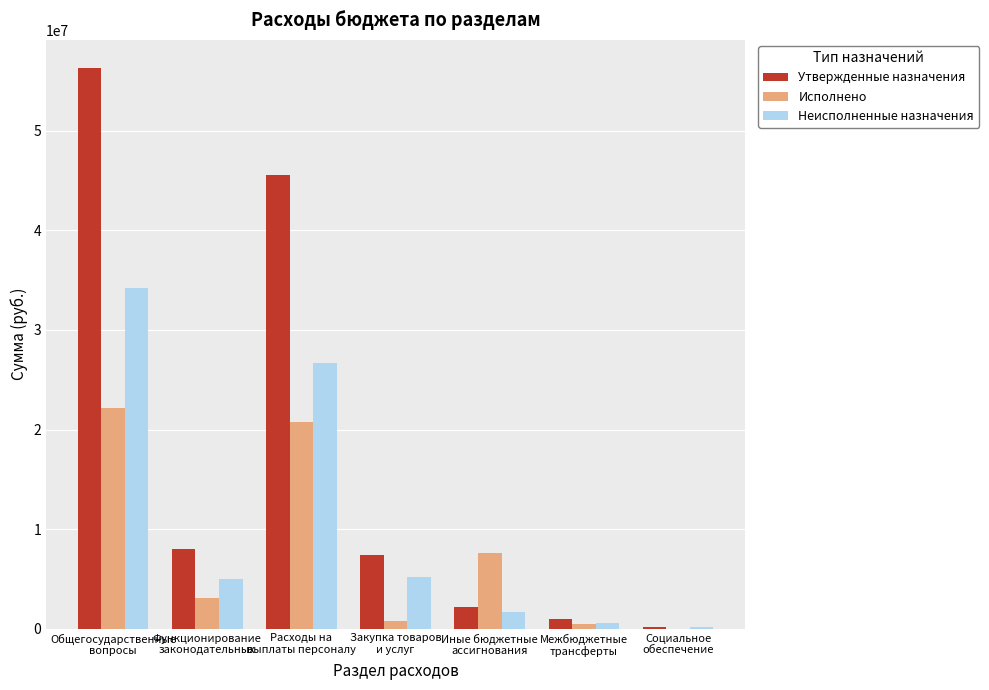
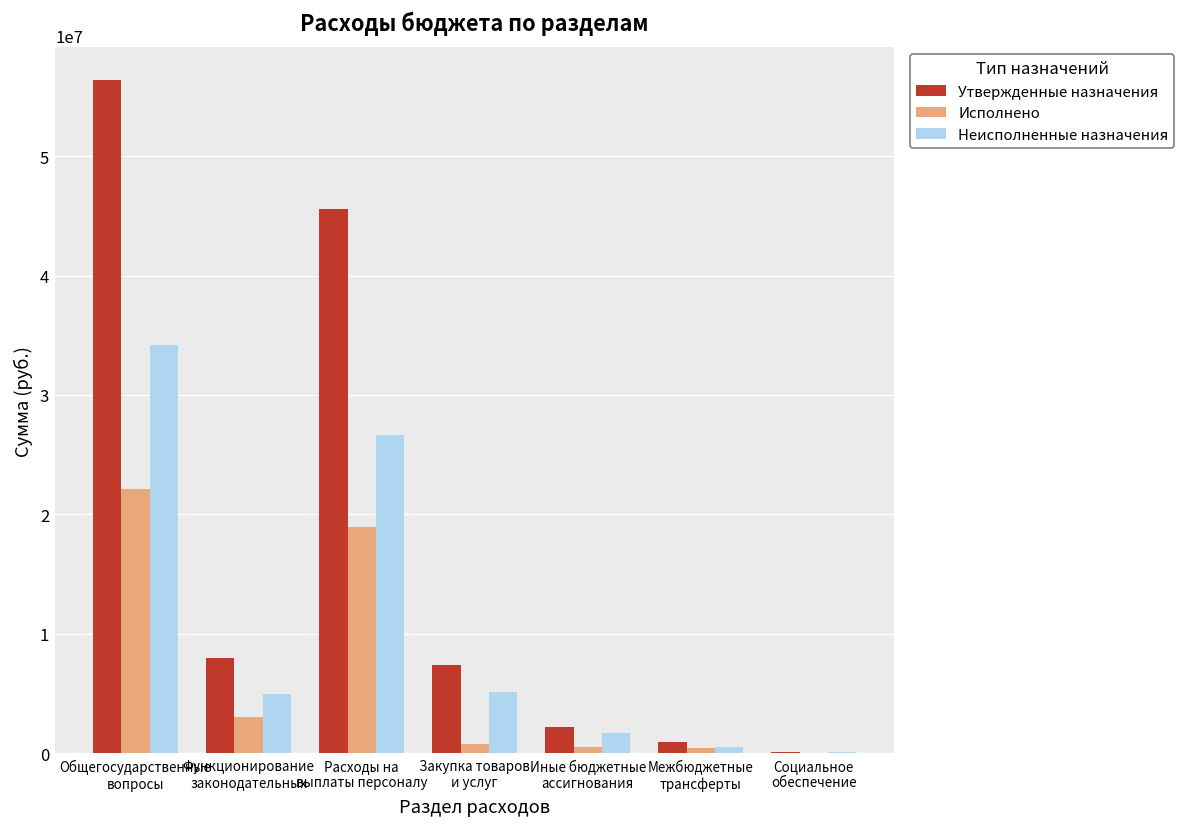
  {
    "Исполнено": {
-     "Расходы на выплаты персоналу": 21000000,
+     "Расходы на выплаты персоналу": 19000000,
      "Закупка товаров и услуг": 1000000,
-     "Иные бюджетные ассигнования": 8000000,
+     "Иные бюджетные ассигнования": 1000000,
      "Межбюджетные трансферты": 0,
      "Социальное обеспечение": 0
    }
  }
